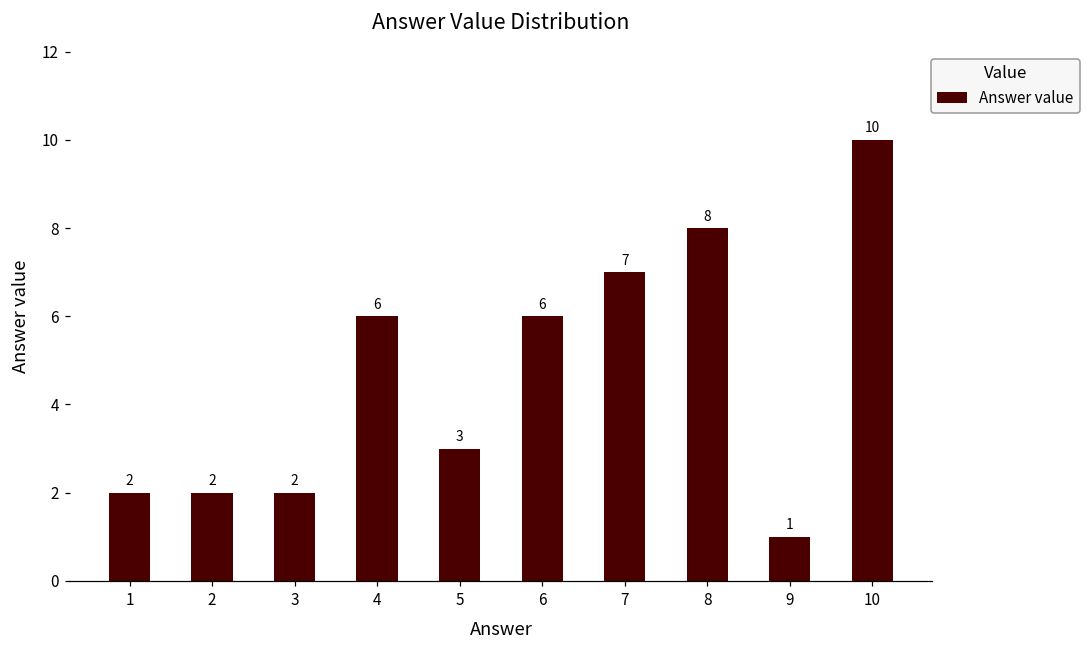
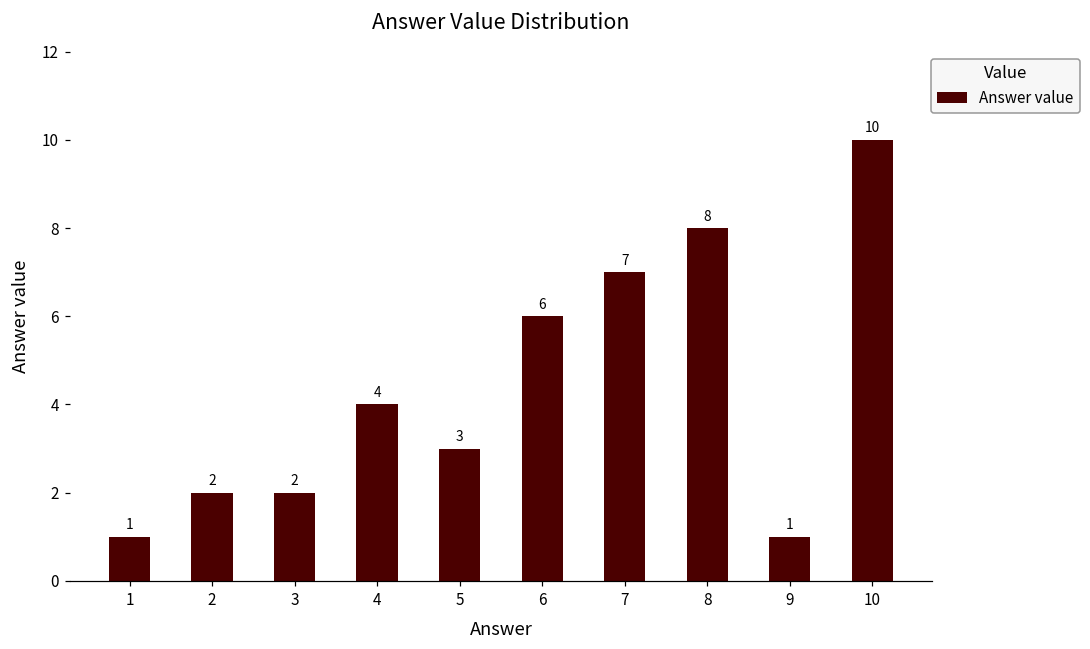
  {
-   "1": 2,
+   "1": 1,
    "2": 2,
    "3": 2,
-   "4": 6,
+   "4": 4,
    "5": 3,
    "6": 6,
    "7": 7,
    "8": 8,
    "9": 1,
    "10": 10
  }
